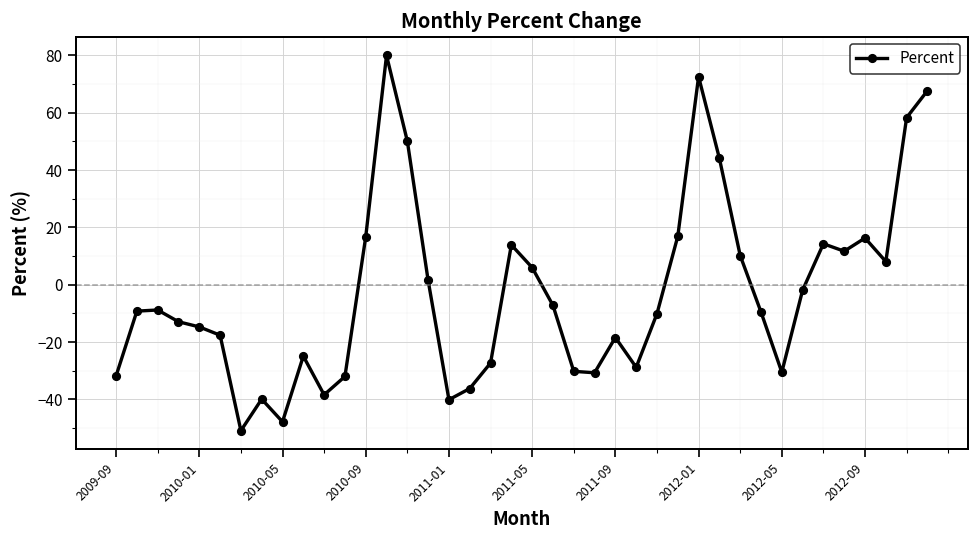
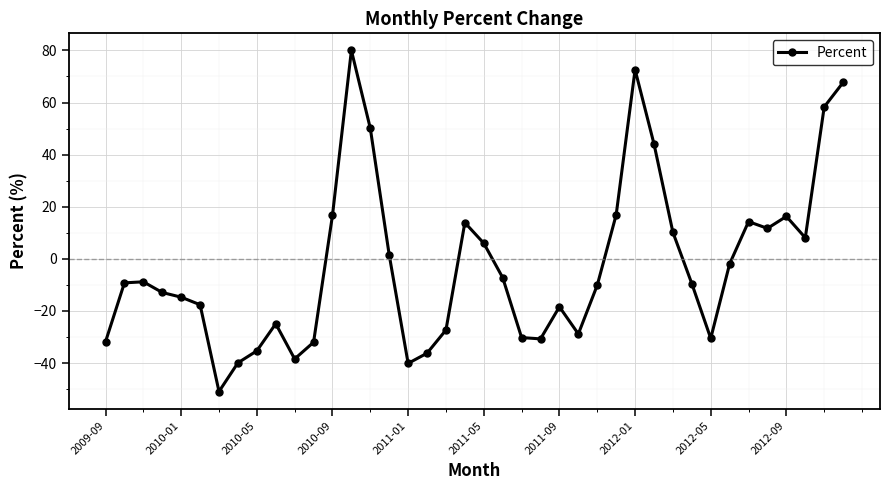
  {
    "2009-09": -32,
    "2010-01": -15,
-   "2010-05": -48,
+   "2010-05": -35,
    "2010-09": 17,
    "2011-01": -40,
    "2011-05": 6,
    "2011-09": -18,
    "2012-01": 73,
    "2012-05": -31,
    "2012-09": 16
  }
